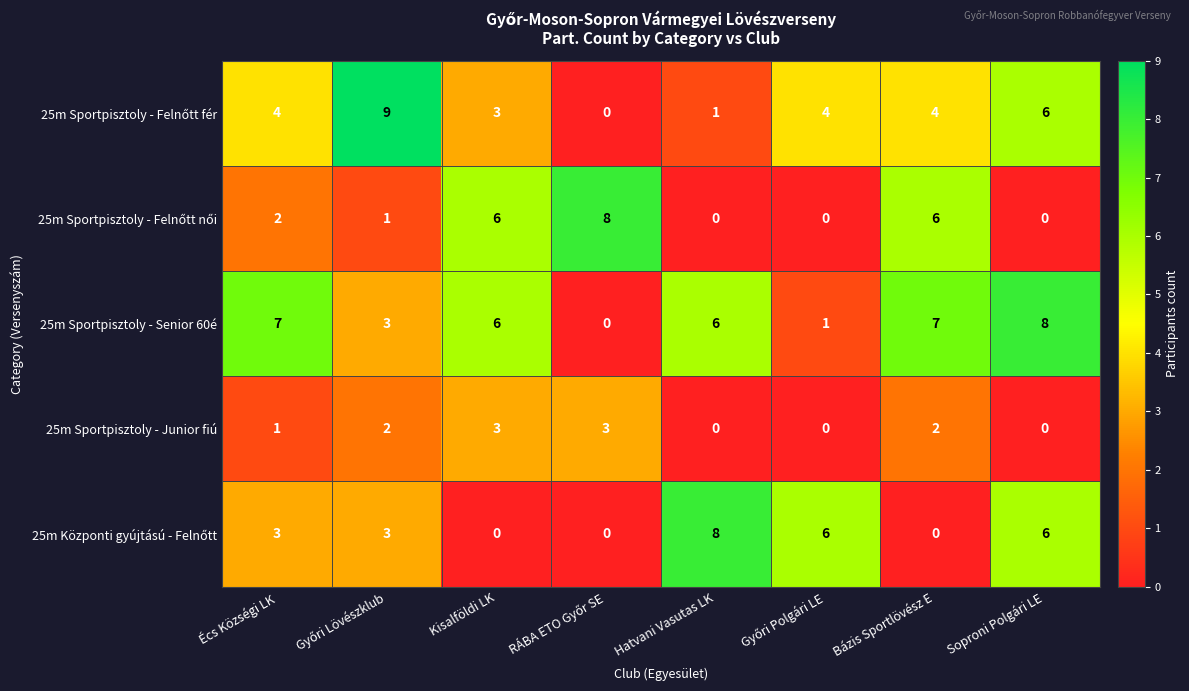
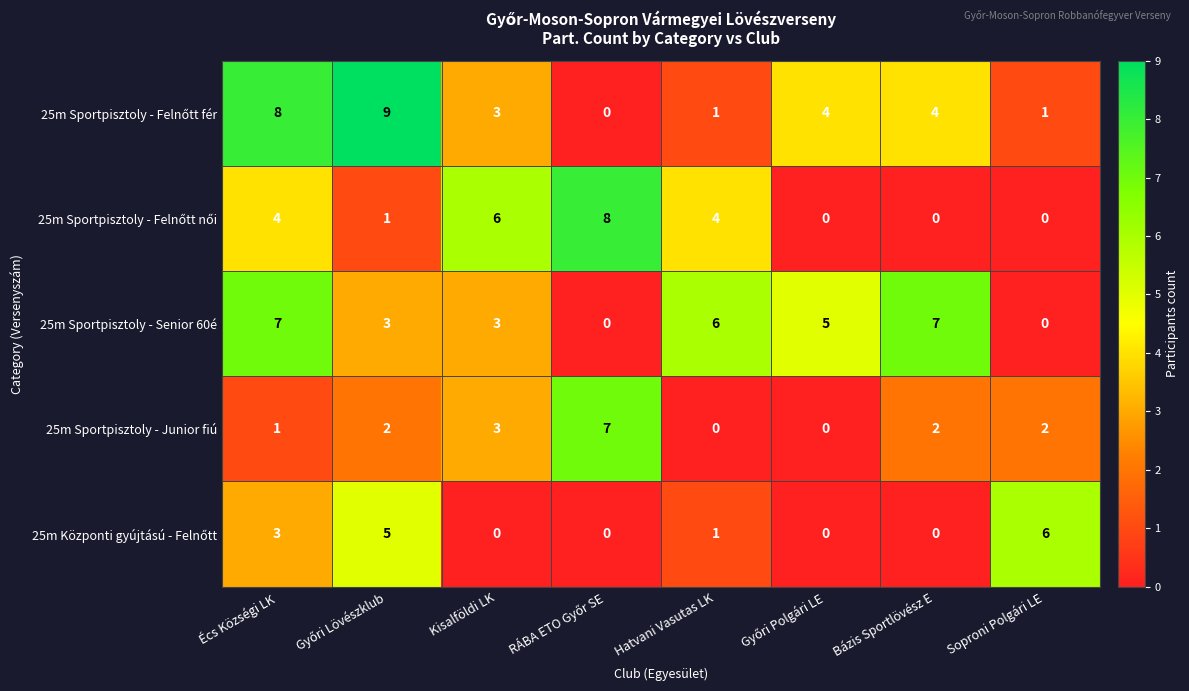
  {
    "25m Sportpisztoly - Felnőtt fér": {
-     "Écs Községi LK": 4,
+     "Écs Községi LK": 8,
      "Győri Lövészklub": 9,
      "Kisalföldi LK": 3,
      "RÁBA ETO Győr SE": 0,
      "Hatvani Vasutas LK": 1,
      "Győri Polgári LE": 4,
      "Bázis Sportlövész E": 4,
-     "Soproni Polgári LE": 6
+     "Soproni Polgári LE": 1
    },
    "25m Sportpisztoly - Felnőtt női": {
-     "Écs Községi LK": 2,
+     "Écs Községi LK": 4,
      "Győri Lövészklub": 1,
      "Kisalföldi LK": 6,
      "RÁBA ETO Győr SE": 8,
-     "Hatvani Vasutas LK": 0,
+     "Hatvani Vasutas LK": 4,
      "Győri Polgári LE": 0,
-     "Bázis Sportlövész E": 6,
+     "Bázis Sportlövész E": 0,
      "Soproni Polgári LE": 0
    },
    "25m Sportpisztoly - Senior 60é": {
      "Écs Községi LK": 7,
      "Győri Lövészklub": 3,
-     "Kisalföldi LK": 6,
+     "Kisalföldi LK": 3,
      "RÁBA ETO Győr SE": 0,
      "Hatvani Vasutas LK": 6,
-     "Győri Polgári LE": 1,
+     "Győri Polgári LE": 5,
      "Bázis Sportlövész E": 7,
-     "Soproni Polgári LE": 8
+     "Soproni Polgári LE": 0
    },
    "25m Sportpisztoly - Junior fiú": {
      "Écs Községi LK": 1,
      "Győri Lövészklub": 2,
      "Kisalföldi LK": 3,
-     "RÁBA ETO Győr SE": 3,
+     "RÁBA ETO Győr SE": 7,
      "Hatvani Vasutas LK": 0,
      "Győri Polgári LE": 0,
      "Bázis Sportlövész E": 2,
-     "Soproni Polgári LE": 0
+     "Soproni Polgári LE": 2
    },
    "25m Központi gyújtású - Felnőtt": {
      "Écs Községi LK": 3,
-     "Győri Lövészklub": 3,
+     "Győri Lövészklub": 5,
      "Kisalföldi LK": 0,
      "RÁBA ETO Győr SE": 0,
-     "Hatvani Vasutas LK": 8,
-     "Győri Polgári LE": 6,
+     "Hatvani Vasutas LK": 1,
+     "Győri Polgári LE": 0,
      "Bázis Sportlövész E": 0,
      "Soproni Polgári LE": 6
    }
  }
